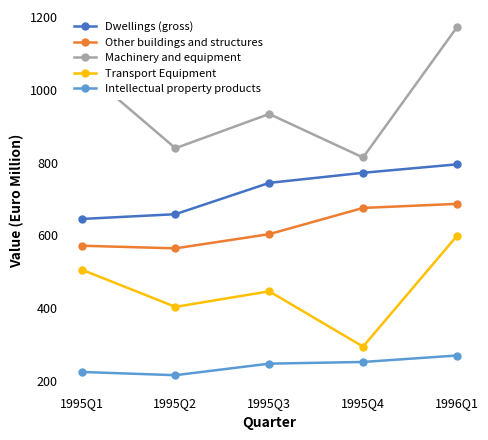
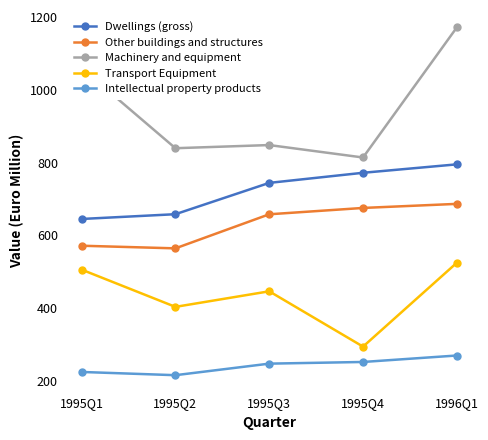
  {
    "Other buildings and structures": {
      "1995Q1": 570,
      "1995Q2": 560,
-     "1995Q3": 600,
+     "1995Q3": 660,
      "1995Q4": 680,
      "1996Q1": 690
    },
    "Machinery and equipment": {
      "1995Q2": 840,
-     "1995Q3": 930,
+     "1995Q3": 850,
      "1995Q4": 810,
      "1996Q1": 1170
    },
    "Transport Equipment": {
      "1995Q1": 510,
      "1995Q2": 400,
      "1995Q3": 450,
      "1995Q4": 290,
-     "1996Q1": 600
+     "1996Q1": 520
    }
  }
